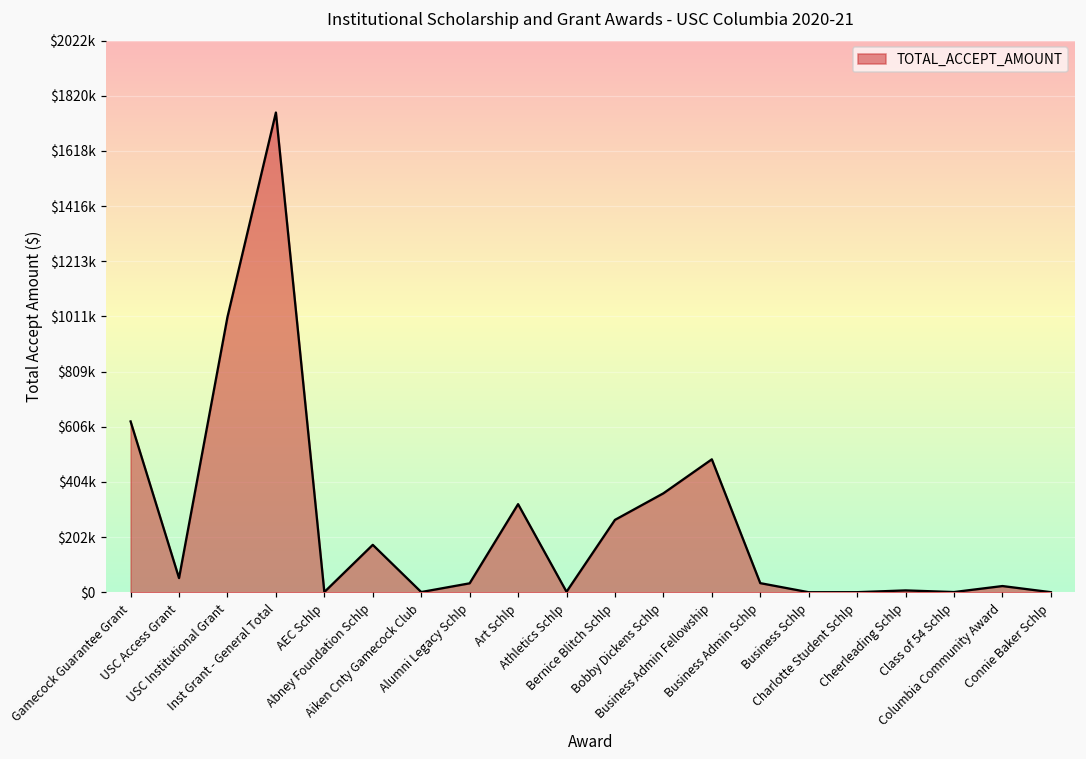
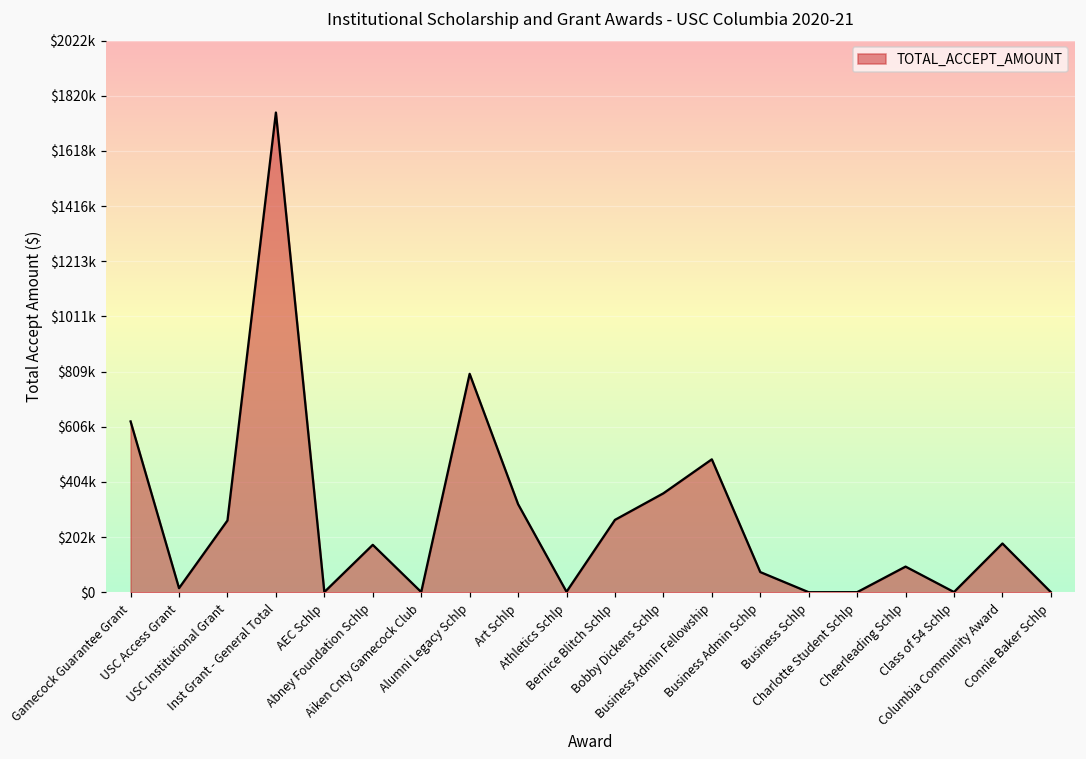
  {
    "Gamecock Guarantee Grant": "$630000",
-   "USC Access Grant": "$50000",
-   "USC Institutional Grant": "$1010000",
+   "USC Access Grant": "$20000",
+   "USC Institutional Grant": "$260000",
    "Inst Grant - General Total": "$1760000",
    "AEC Schlp": "$0",
    "Abney Foundation Schlp": "$170000",
    "Aiken Cnty Gamecock Club": "$0",
-   "Alumni Legacy Schlp": "$30000",
+   "Alumni Legacy Schlp": "$800000",
    "Art Schlp": "$320000",
    "Athletics Schlp": "$0",
    "Bernice Blitch Schlp": "$270000",
    "Bobby Dickens Schlp": "$360000",
    "Business Admin Fellowship": "$490000",
-   "Business Admin Schlp": "$30000",
+   "Business Admin Schlp": "$70000",
    "Business Schlp": "$0",
    "Charlotte Student Schlp": "$0",
-   "Cheerleading Schlp": "$10000",
+   "Cheerleading Schlp": "$90000",
    "Class of 54 Schlp": "$0",
-   "Columbia Community Award": "$20000",
+   "Columbia Community Award": "$180000",
    "Connie Baker Schlp": "$0"
  }
